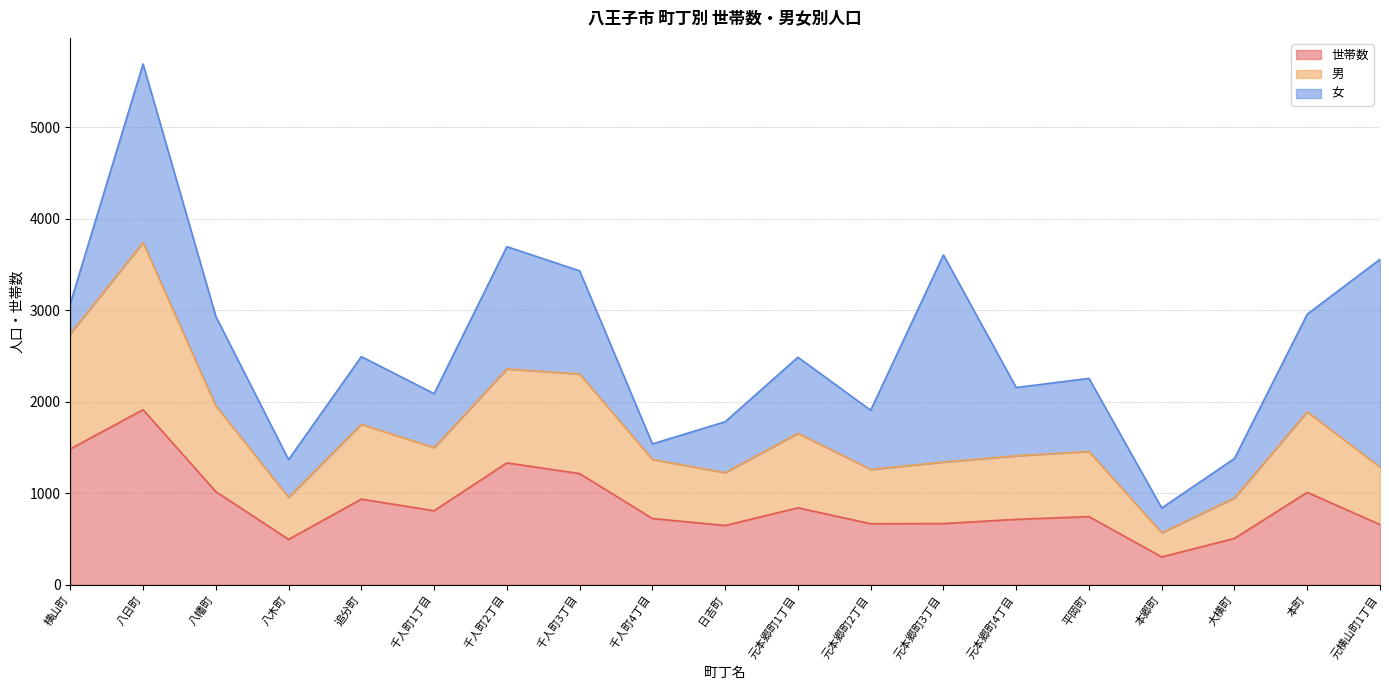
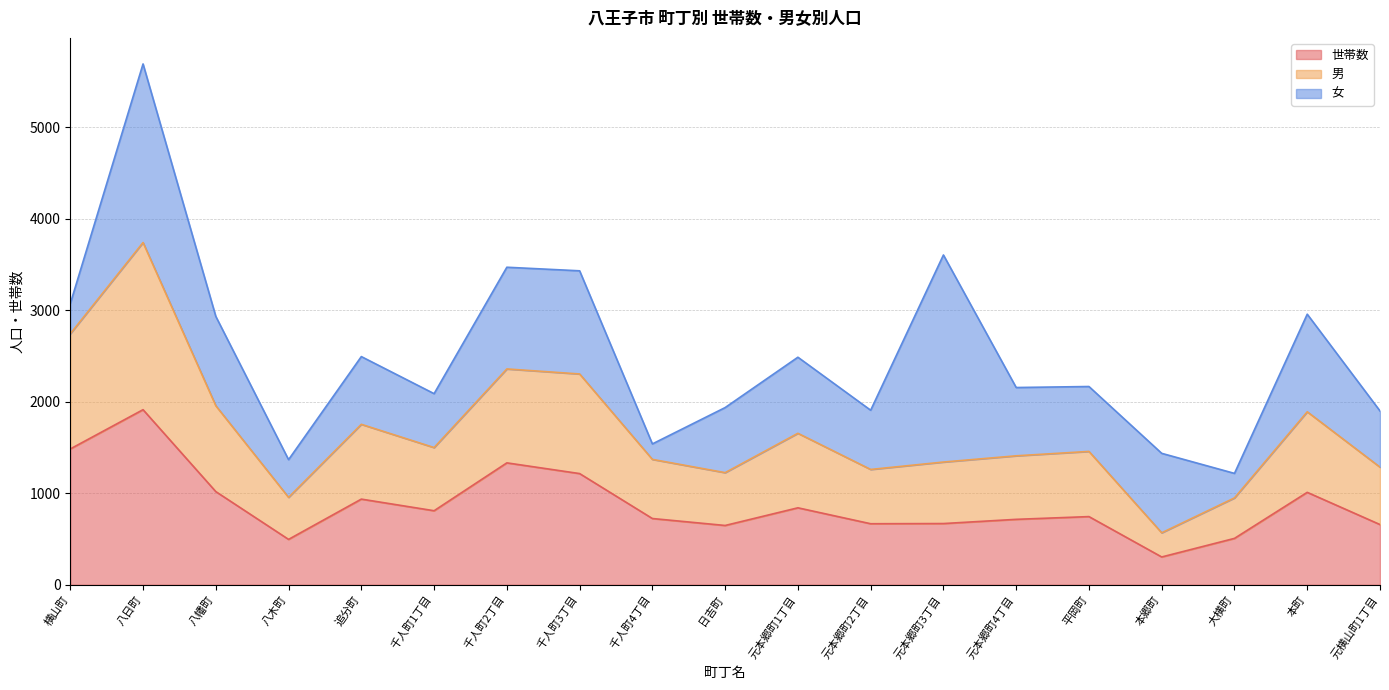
  {
    "女": {
      "横山町": 300,
      "八日町": 2000,
      "八幡町": 1000,
      "八木町": 400,
      "追分町": 700,
      "千人町1丁目": 600,
-     "千人町2丁目": 1300,
+     "千人町2丁目": 1100,
      "千人町3丁目": 1100,
      "千人町4丁目": 200,
-     "日吉町": 600,
+     "日吉町": 700,
      "元本郷町1丁目": 800,
      "元本郷町2丁目": 600,
      "元本郷町3丁目": 2300,
      "元本郷町4丁目": 700,
-     "平岡町": 800,
-     "本郷町": 300,
-     "大横町": 400,
+     "平岡町": 700,
+     "本郷町": 900,
+     "大横町": 300,
      "本町": 1100,
-     "元横山町1丁目": 2300
+     "元横山町1丁目": 600
    }
  }
